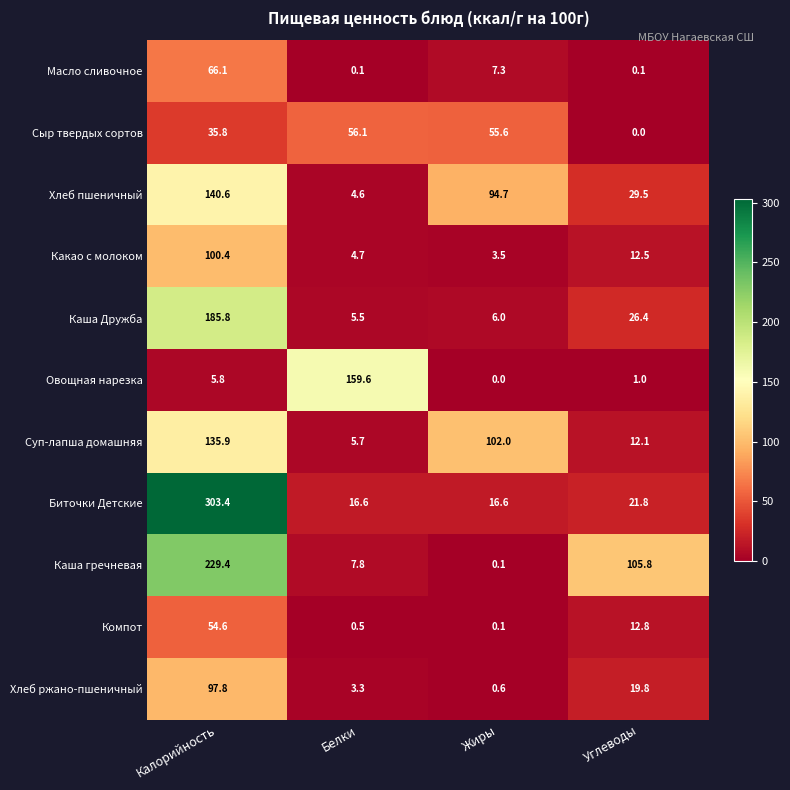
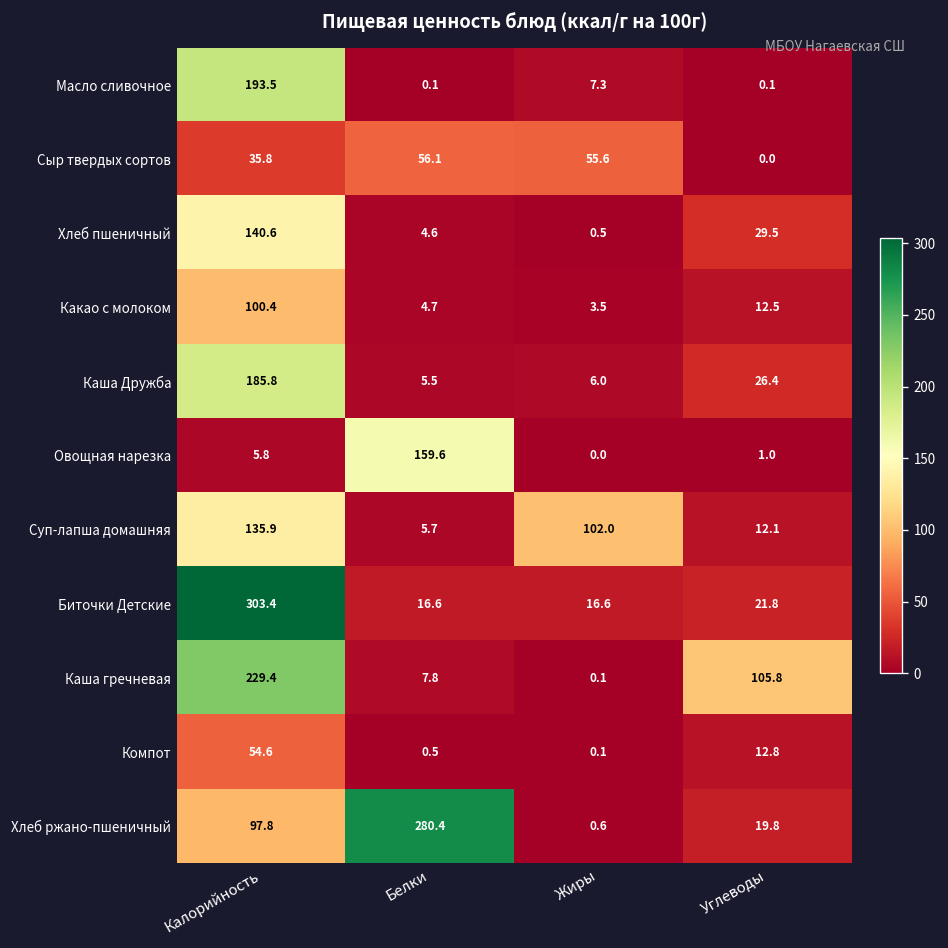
  {
    "Масло сливочное": {
-     "Калорийность": 66.1,
+     "Калорийность": 193.5,
      "Белки": 0.1,
      "Жиры": 7.3,
      "Углеводы": 0.1
    },
    "Сыр твердых сортов": {
      "Калорийность": 35.8,
      "Белки": 56.1,
      "Жиры": 55.6,
      "Углеводы": 0.0
    },
    "Хлеб пшеничный": {
      "Калорийность": 140.6,
      "Белки": 4.6,
-     "Жиры": 94.7,
+     "Жиры": 0.5,
      "Углеводы": 29.5
    },
    "Какао с молоком": {
      "Калорийность": 100.4,
      "Белки": 4.7,
      "Жиры": 3.5,
      "Углеводы": 12.5
    },
    "Каша Дружба": {
      "Калорийность": 185.8,
      "Белки": 5.5,
      "Жиры": 6.0,
      "Углеводы": 26.4
    },
    "Овощная нарезка": {
      "Калорийность": 5.8,
      "Белки": 159.6,
      "Жиры": 0.0,
      "Углеводы": 1.0
    },
    "Суп-лапша домашняя": {
      "Калорийность": 135.9,
      "Белки": 5.7,
      "Жиры": 102.0,
      "Углеводы": 12.1
    },
    "Биточки Детские": {
      "Калорийность": 303.4,
      "Белки": 16.6,
      "Жиры": 16.6,
      "Углеводы": 21.8
    },
    "Каша гречневая": {
      "Калорийность": 229.4,
      "Белки": 7.8,
      "Жиры": 0.1,
      "Углеводы": 105.8
    },
    "Компот": {
      "Калорийность": 54.6,
      "Белки": 0.5,
      "Жиры": 0.1,
      "Углеводы": 12.8
    },
    "Хлеб ржано-пшеничный": {
      "Калорийность": 97.8,
-     "Белки": 3.3,
+     "Белки": 280.4,
      "Жиры": 0.6,
      "Углеводы": 19.8
    }
  }
